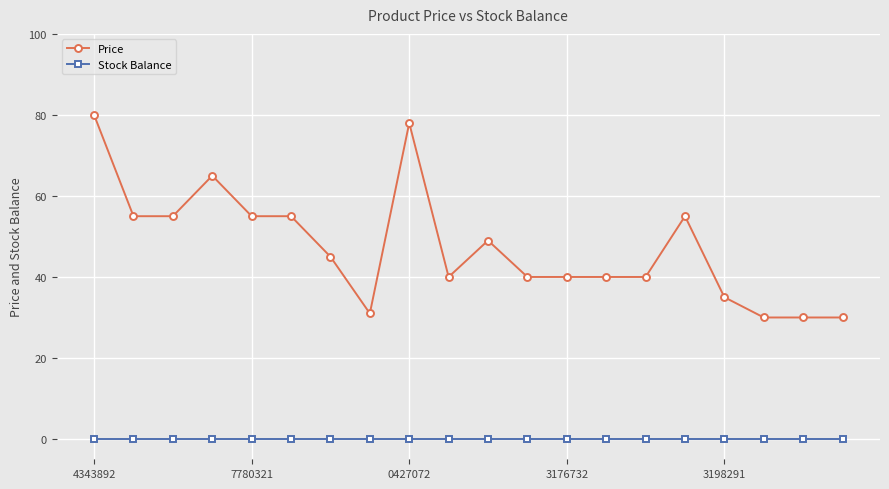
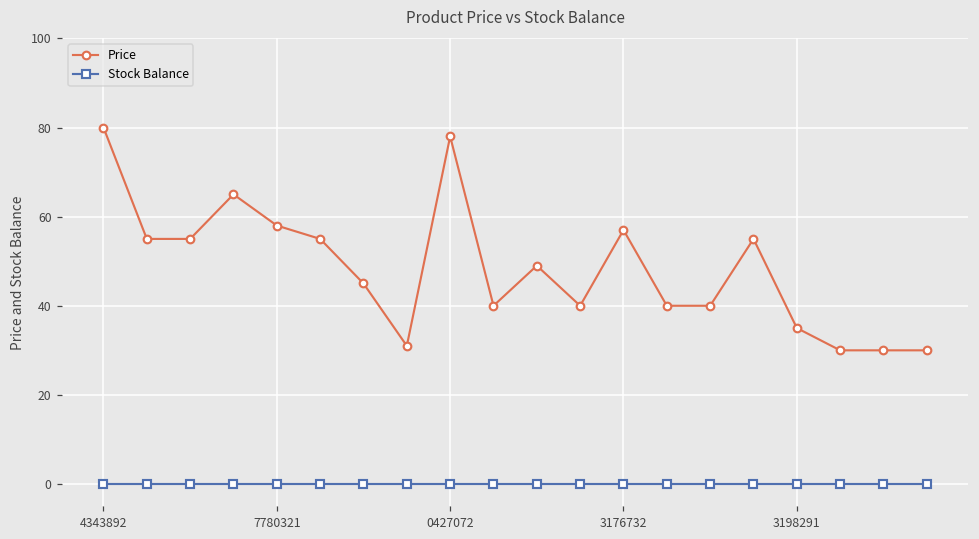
  {
    "Price": {
      "4343892": 80,
-     "7780321": 55,
+     "7780321": 58,
      "0427072": 78,
-     "3176732": 40,
+     "3176732": 57,
      "3198291": 35
    },
    "Stock Balance": {
      "4343892": 0,
      "7780321": 0,
      "0427072": 0,
      "3176732": 0,
      "3198291": 0
    }
  }
